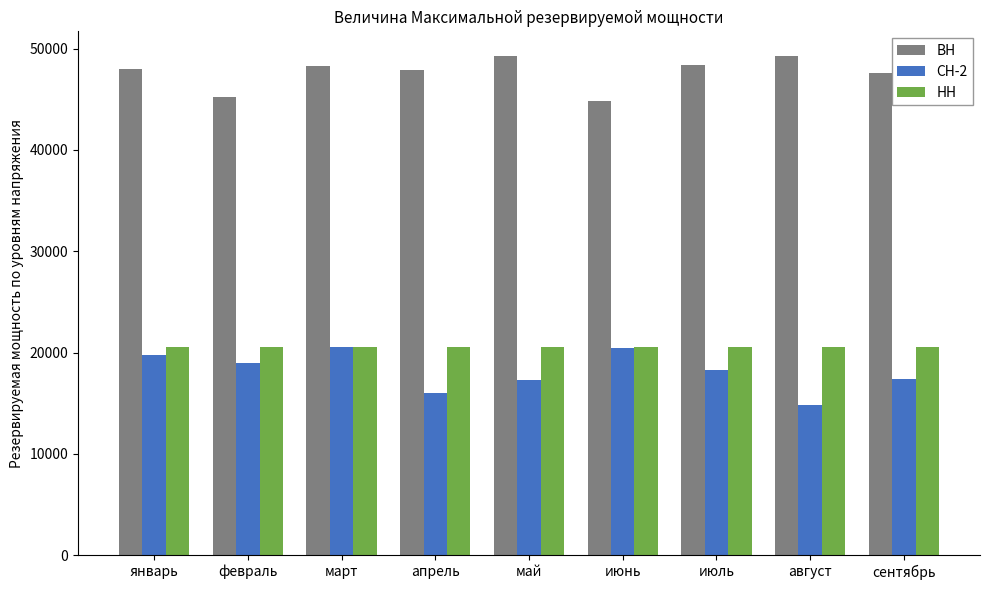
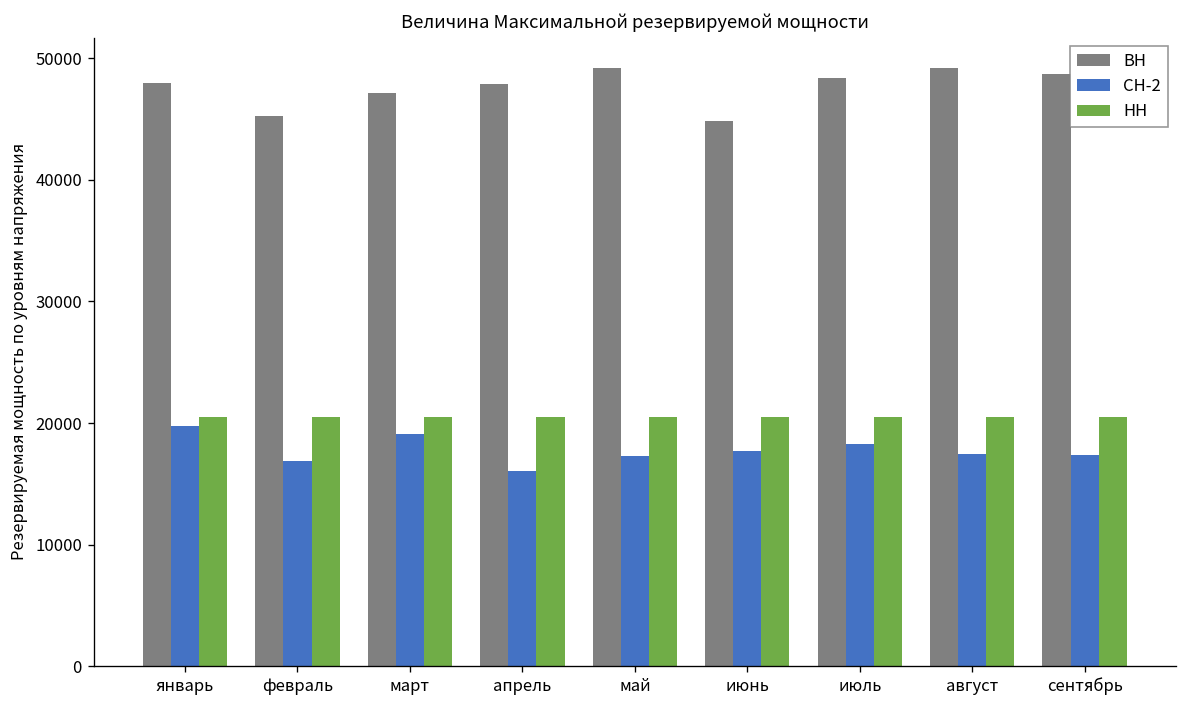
  {
    "ВН": {
      "январь": 48000,
      "февраль": 45200,
-     "март": 48300,
+     "март": 47200,
      "апрель": 47900,
      "май": 49200,
      "июнь": 44800,
      "июль": 48400,
      "август": 49200,
-     "сентябрь": 47600
+     "сентябрь": 48700
    },
    "СН-2": {
      "январь": 19800,
-     "февраль": 19000,
-     "март": 20500,
+     "февраль": 16900,
+     "март": 19100,
      "апрель": 16000,
      "май": 17300,
-     "июнь": 20500,
+     "июнь": 17700,
      "июль": 18300,
-     "август": 14900,
+     "август": 17400,
      "сентябрь": 17400
    },
    "НН": {
      "январь": 20500,
      "февраль": 20500,
      "март": 20500,
      "апрель": 20500,
      "май": 20500,
      "июнь": 20500,
      "июль": 20500,
      "август": 20500,
      "сентябрь": 20500
    }
  }
